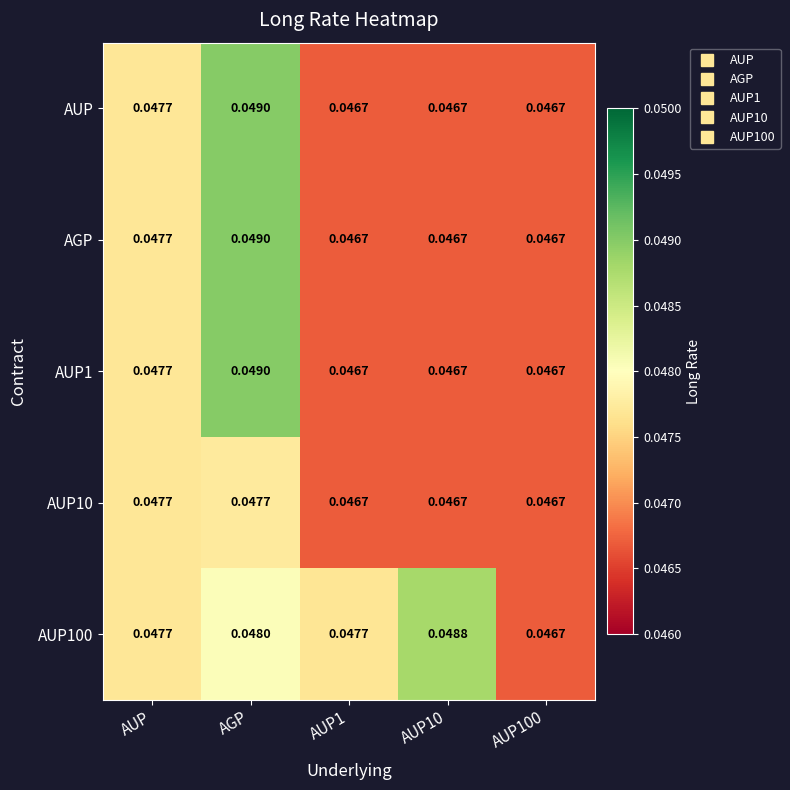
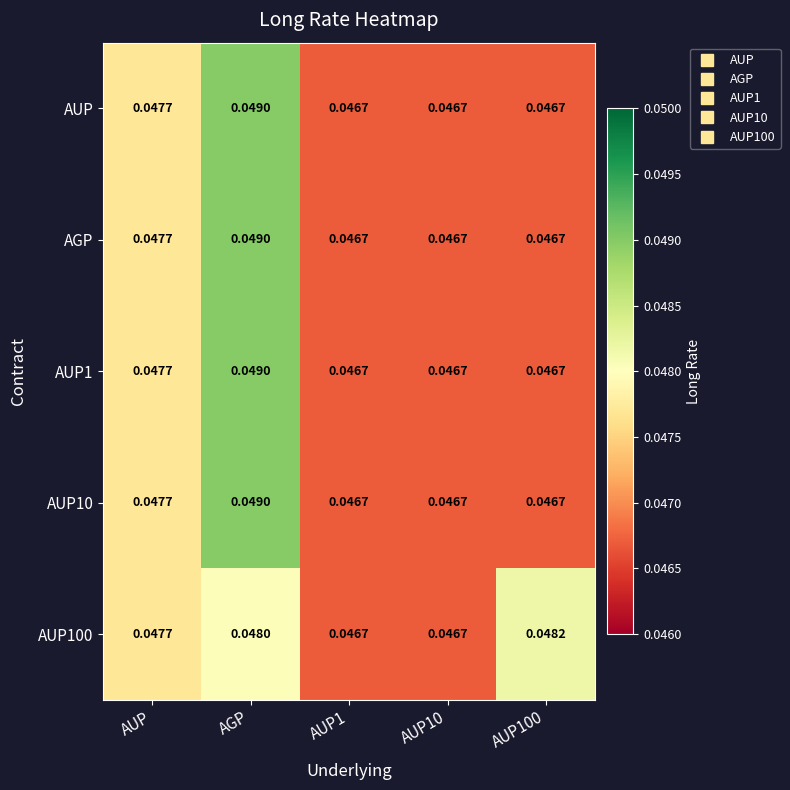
  {
    "AUP": {
      "AUP": 0.0477,
      "AGP": 0.0490,
      "AUP1": 0.0467,
      "AUP10": 0.0467,
      "AUP100": 0.0467
    },
    "AGP": {
      "AUP": 0.0477,
      "AGP": 0.0490,
      "AUP1": 0.0467,
      "AUP10": 0.0467,
      "AUP100": 0.0467
    },
    "AUP1": {
      "AUP": 0.0477,
      "AGP": 0.0490,
      "AUP1": 0.0467,
      "AUP10": 0.0467,
      "AUP100": 0.0467
    },
    "AUP10": {
      "AUP": 0.0477,
-     "AGP": 0.0477,
+     "AGP": 0.0490,
      "AUP1": 0.0467,
      "AUP10": 0.0467,
      "AUP100": 0.0467
    },
    "AUP100": {
      "AUP": 0.0477,
      "AGP": 0.0480,
-     "AUP1": 0.0477,
-     "AUP10": 0.0488,
-     "AUP100": 0.0467
+     "AUP1": 0.0467,
+     "AUP10": 0.0467,
+     "AUP100": 0.0482
    }
  }
